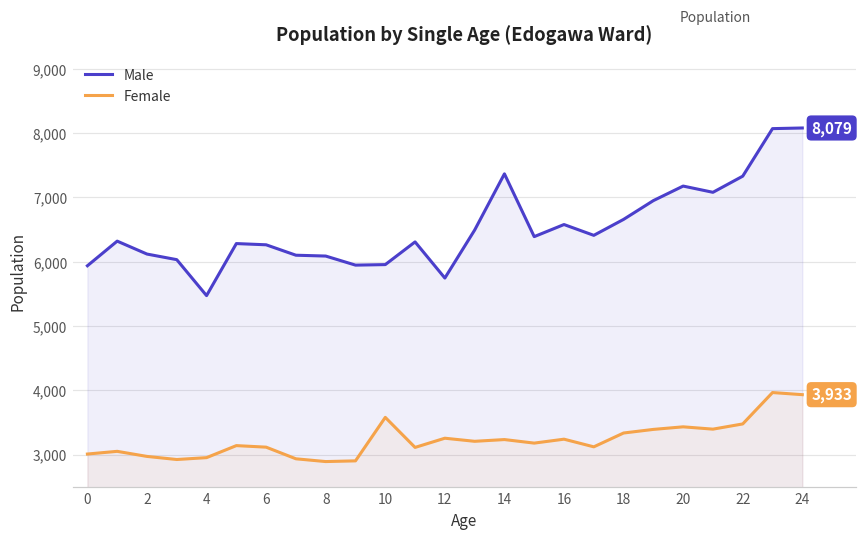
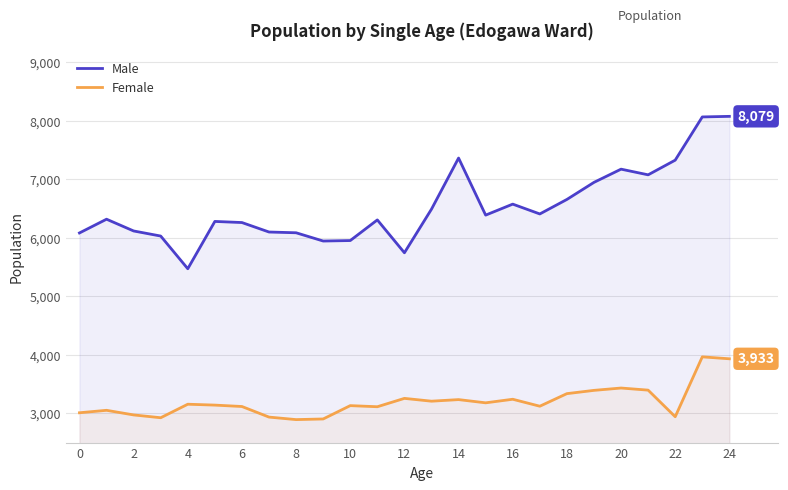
  {
    "Male": {
-     "0": "5,900",
+     "0": "6,100",
      "2": "6,100",
      "4": "5,500",
      "6": "6,300",
      "8": "6,100",
      "10": "6,000",
      "12": "5,700",
      "14": "7,400",
      "16": "6,600",
      "18": "6,700",
      "20": "7,200",
      "22": "7,300"
    },
    "Female": {
      "0": "3,000",
      "2": "3,000",
-     "4": "3,000",
+     "4": "3,200",
      "6": "3,100",
      "8": "2,900",
-     "10": "3,600",
+     "10": "3,100",
      "12": "3,300",
      "14": "3,200",
      "16": "3,200",
      "18": "3,300",
      "20": "3,400",
-     "22": "3,500"
+     "22": "2,900"
    }
  }
